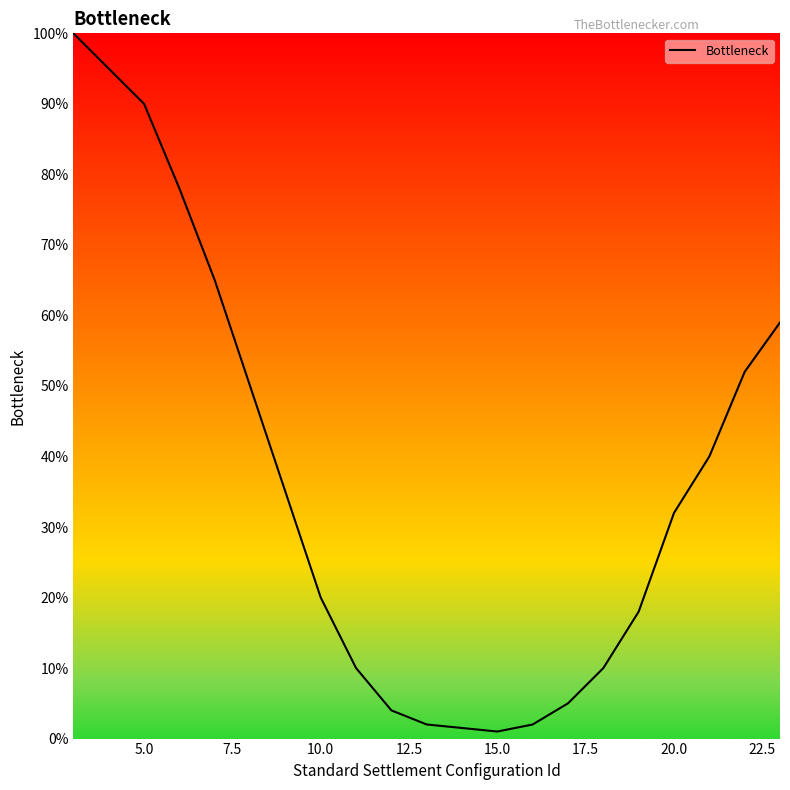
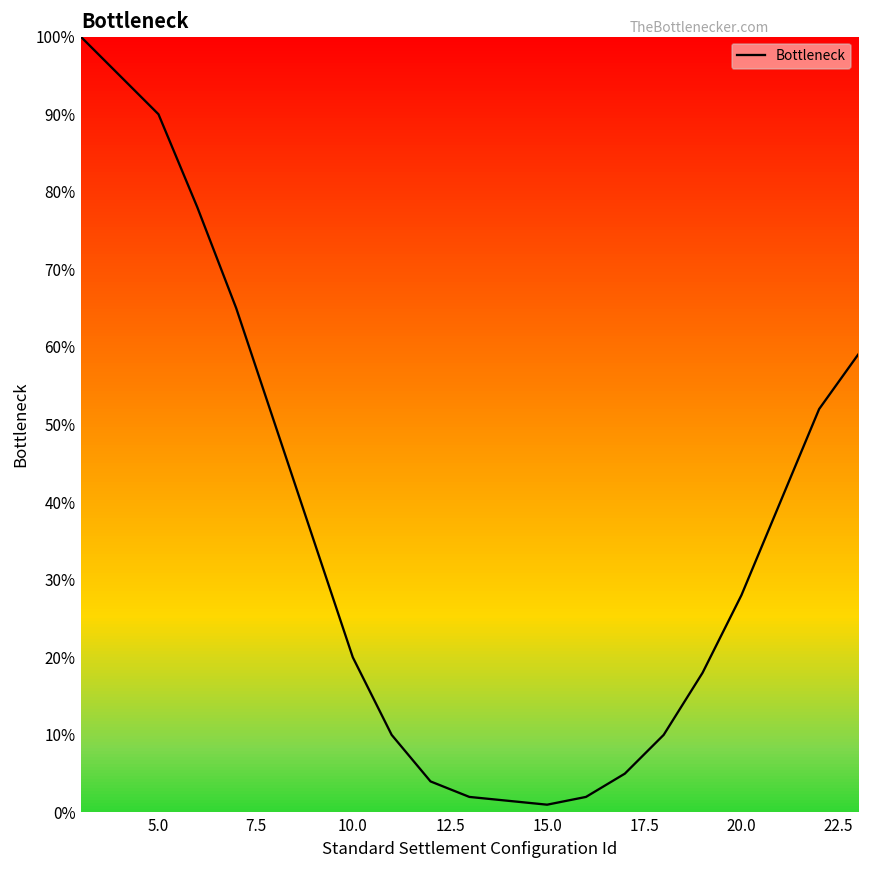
  {
    "5.0": "90%",
    "10.0": "20%",
    "15.0": "1%",
-   "20.0": "32%"
+   "20.0": "28%"
  }
